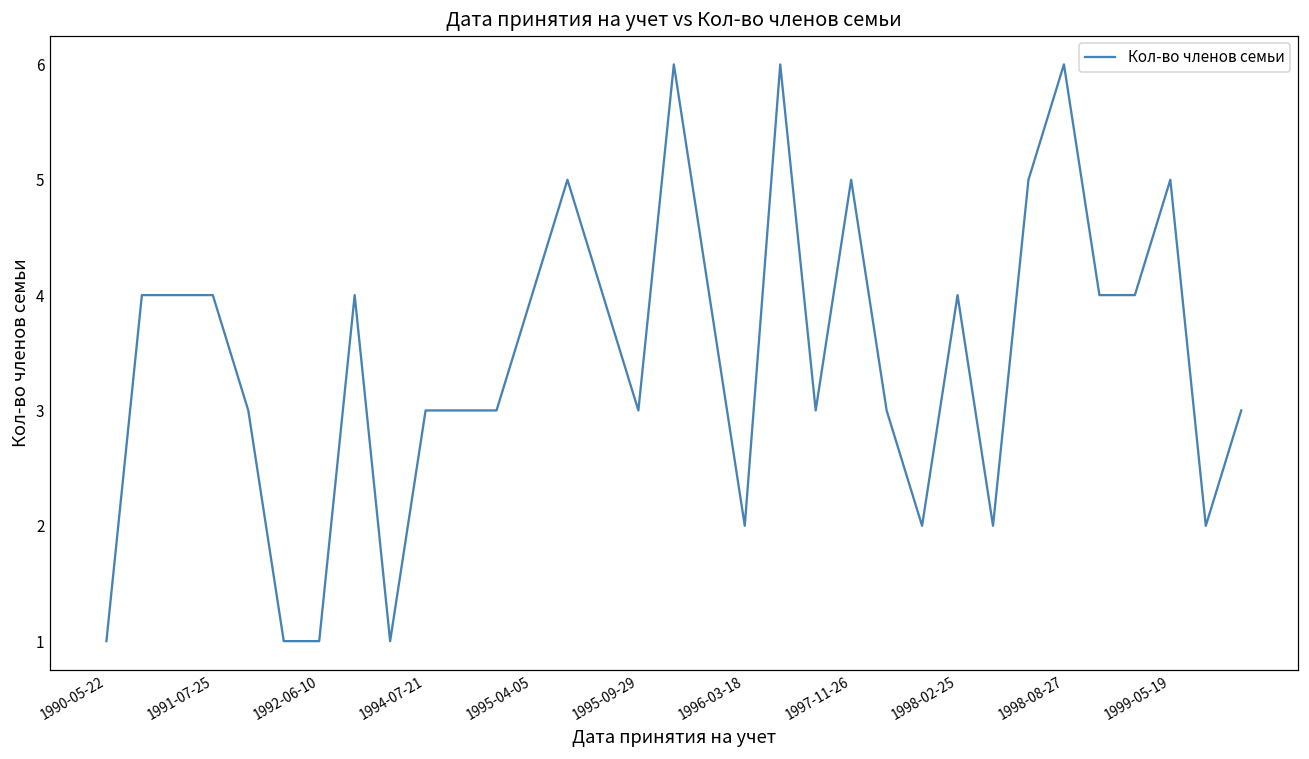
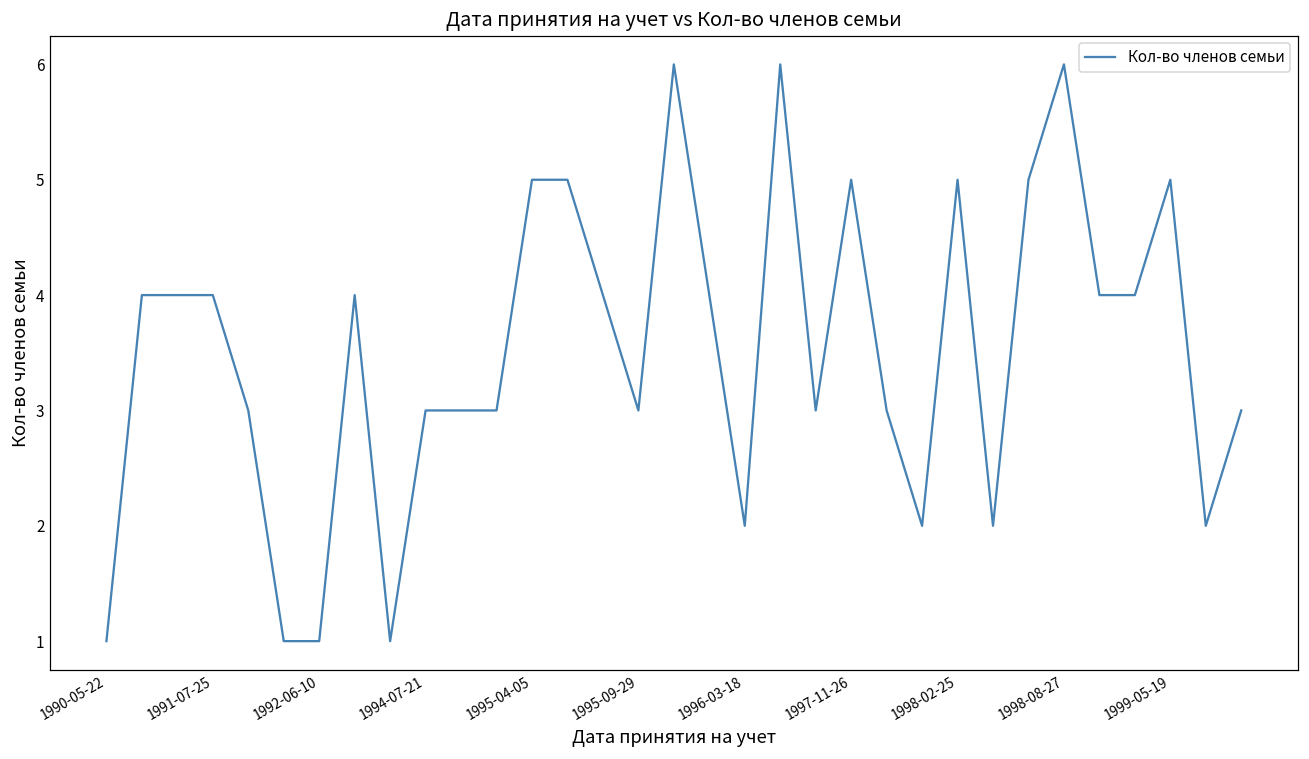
  {
    "1990-05-22": 1,
    "1991-07-25": 4,
    "1992-06-10": 1,
    "1994-07-21": 3,
-   "1995-04-05": 4,
+   "1995-04-05": 5,
    "1995-09-29": 3,
    "1996-03-18": 2,
    "1997-11-26": 5,
-   "1998-02-25": 4,
+   "1998-02-25": 5,
    "1998-08-27": 6,
    "1999-05-19": 5
  }
